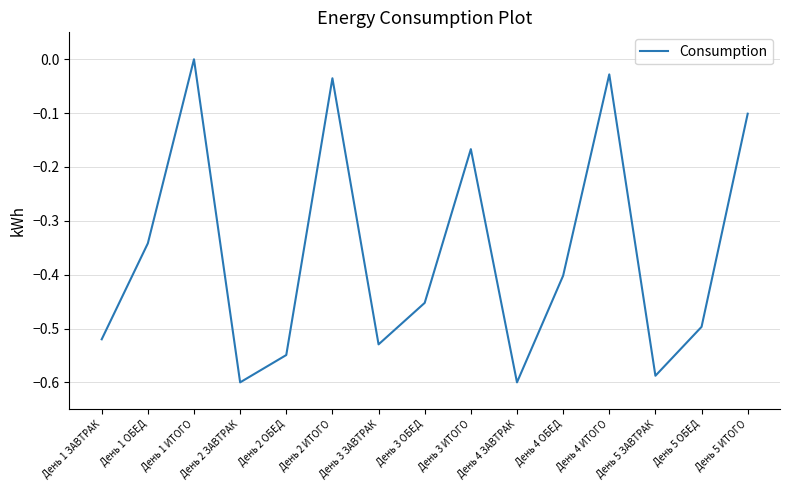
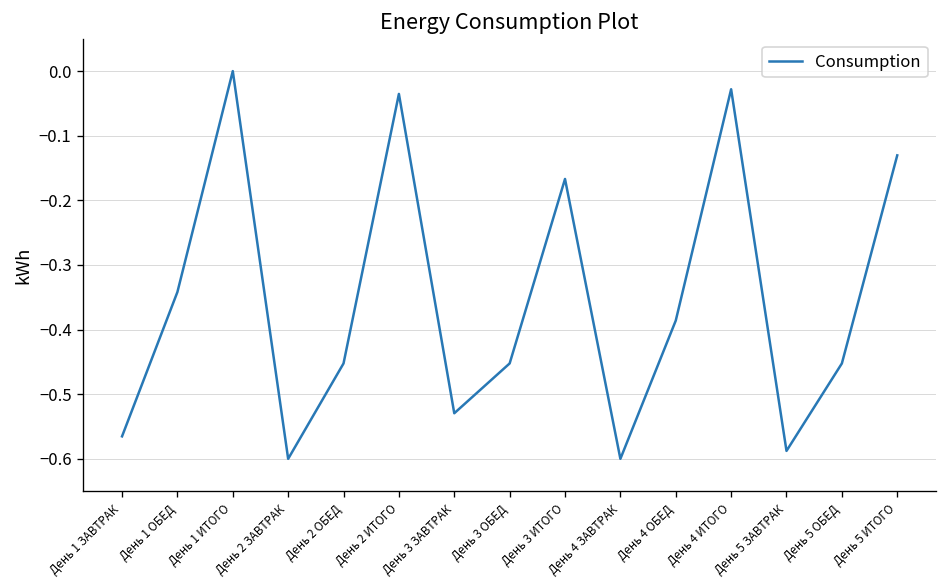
  {
-   "День 1 ЗАВТРАК": -0.52,
+   "День 1 ЗАВТРАК": -0.57,
    "День 1 ОБЕД": -0.34,
    "День 1 ИТОГО": 0.00,
    "День 2 ЗАВТРАК": -0.60,
-   "День 2 ОБЕД": -0.55,
+   "День 2 ОБЕД": -0.45,
    "День 2 ИТОГО": -0.04,
    "День 3 ЗАВТРАК": -0.53,
    "День 3 ОБЕД": -0.45,
    "День 3 ИТОГО": -0.17,
    "День 4 ЗАВТРАК": -0.60,
-   "День 4 ОБЕД": -0.40,
+   "День 4 ОБЕД": -0.39,
    "День 4 ИТОГО": -0.03,
    "День 5 ЗАВТРАК": -0.59,
-   "День 5 ОБЕД": -0.50,
-   "День 5 ИТОГО": -0.10
+   "День 5 ОБЕД": -0.45,
+   "День 5 ИТОГО": -0.13
  }
